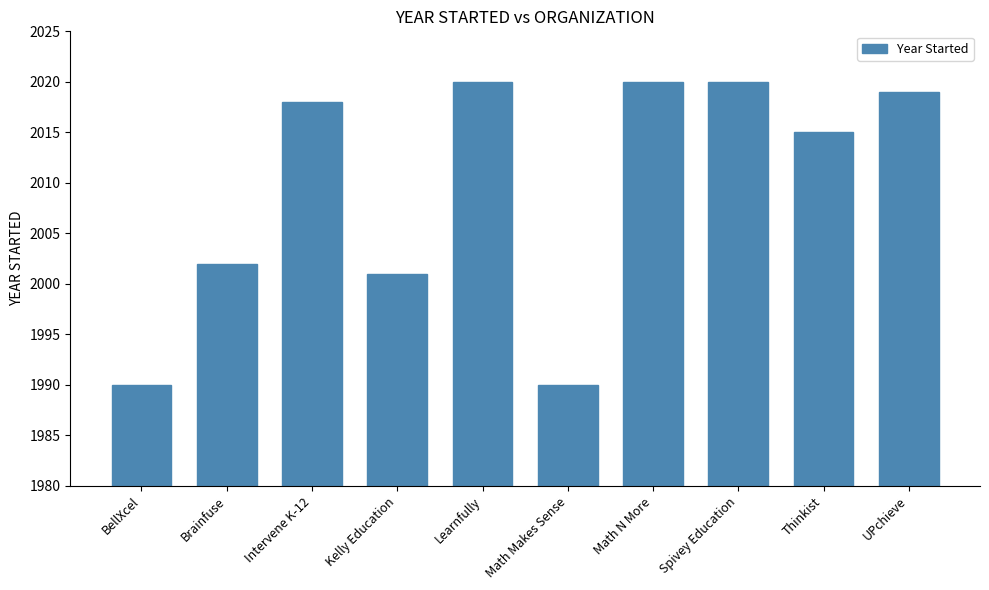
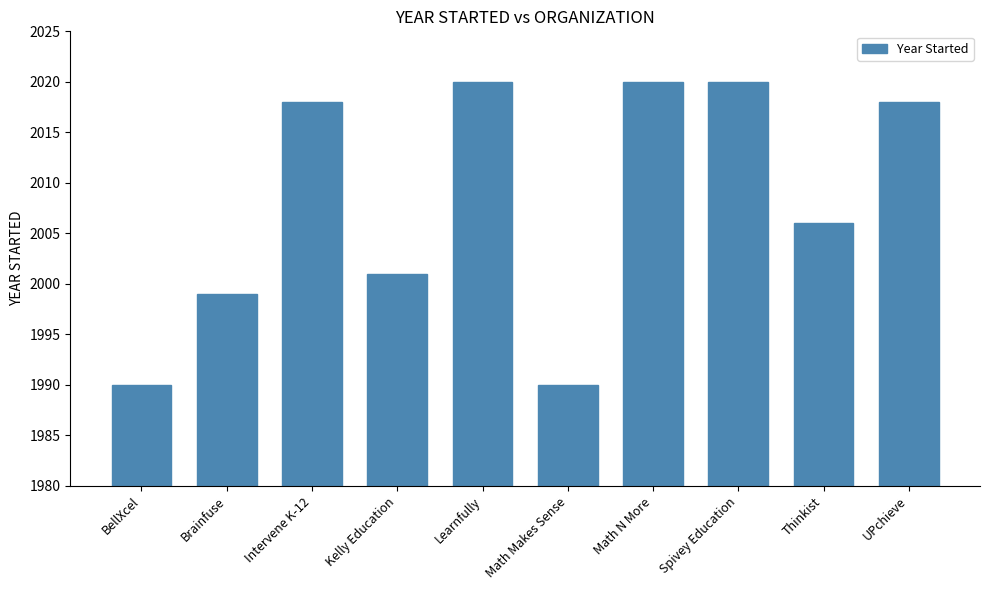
  {
    "BellXcel": 1990,
-   "Brainfuse": 2002,
+   "Brainfuse": 1999,
    "Intervene K-12": 2018,
    "Kelly Education": 2001,
    "Learnfully": 2020,
    "Math Makes Sense": 1990,
    "Math N More": 2020,
    "Spivey Education": 2020,
-   "Thinkist": 2015,
-   "UPchieve": 2019
+   "Thinkist": 2006,
+   "UPchieve": 2018
  }
